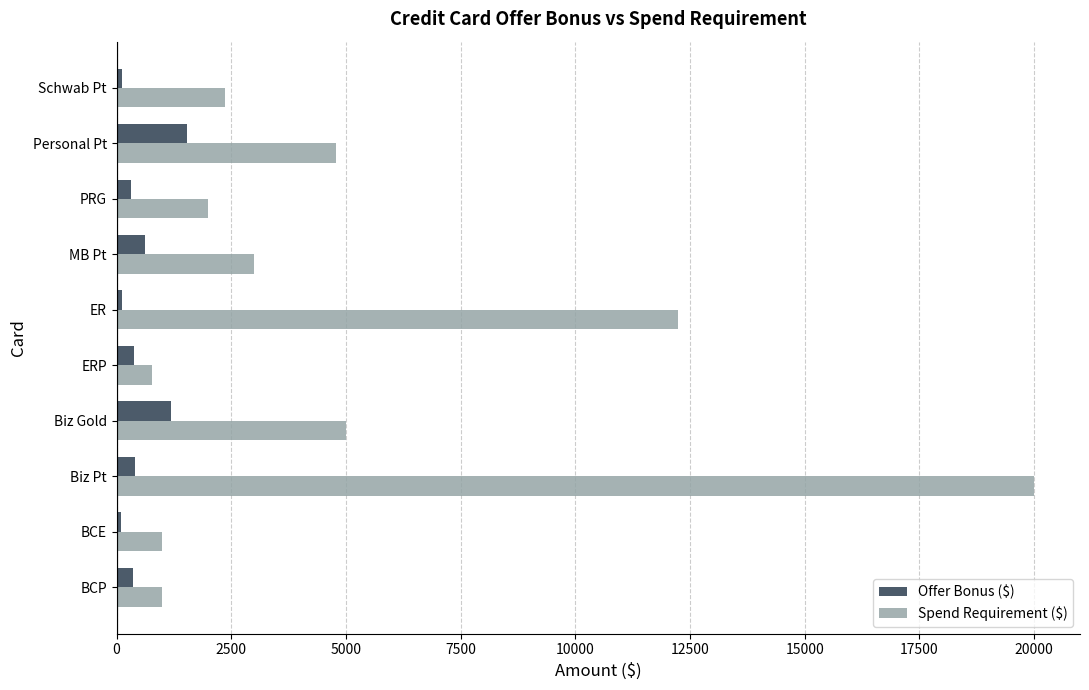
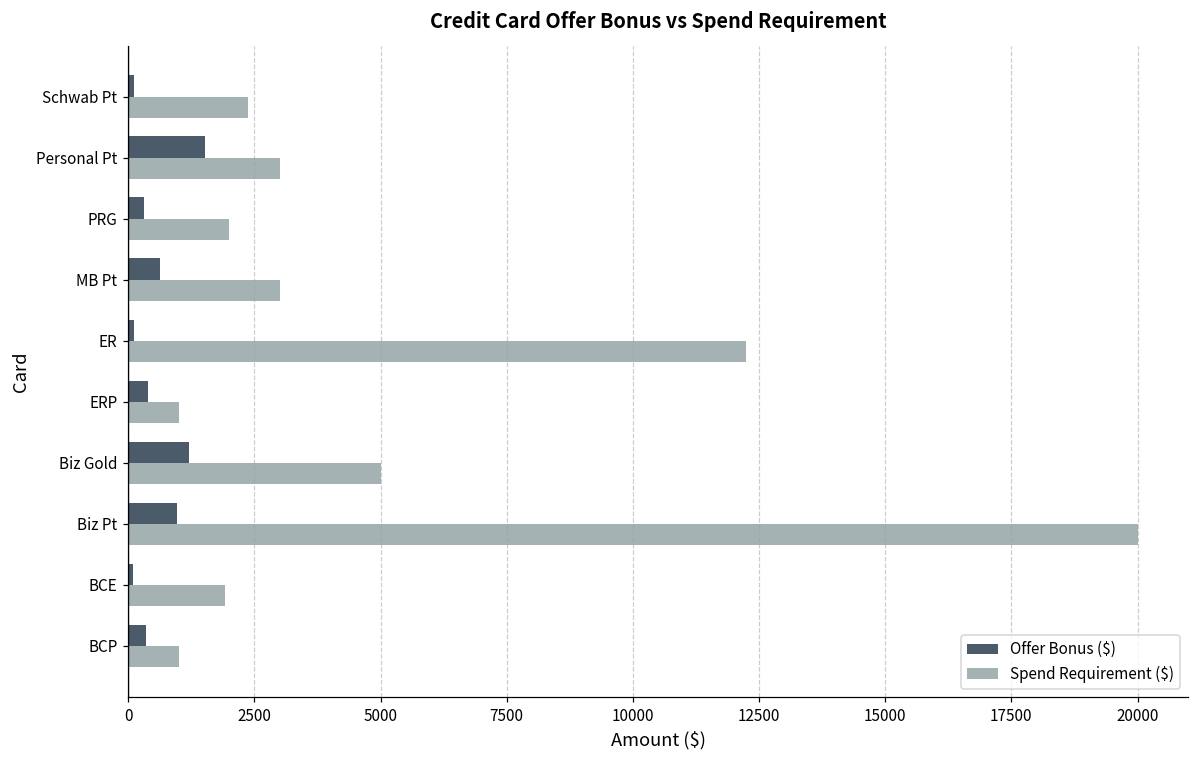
  {
    "Offer Bonus ($)": {
      "Schwab Pt": 100,
      "Personal Pt": 1500,
      "PRG": 300,
      "MB Pt": 600,
      "ER": 100,
      "ERP": 400,
      "Biz Gold": 1200,
-     "Biz Pt": 400,
+     "Biz Pt": 1000,
      "BCE": 100,
      "BCP": 400
    },
    "Spend Requirement ($)": {
      "Schwab Pt": 2400,
-     "Personal Pt": 4800,
+     "Personal Pt": 3000,
      "PRG": 2000,
      "MB Pt": 3000,
      "ER": 12200,
-     "ERP": 800,
+     "ERP": 1000,
      "Biz Gold": 5000,
      "Biz Pt": 20000,
-     "BCE": 1000,
+     "BCE": 1900,
      "BCP": 1000
    }
  }
